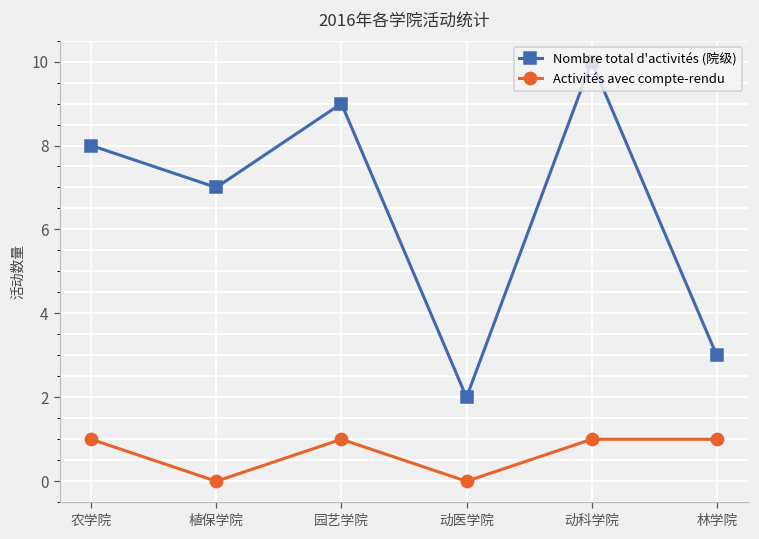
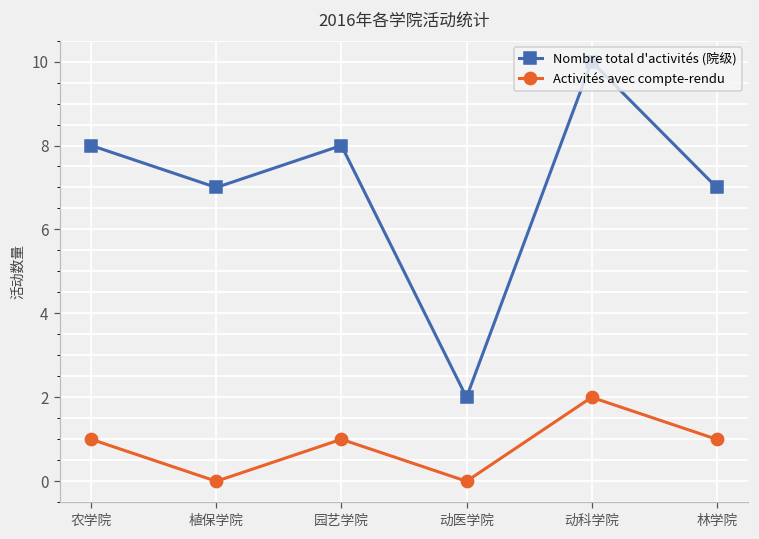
  {
    "Nombre total d'activités (院级)": {
      "农学院": 8,
      "植保学院": 7,
-     "园艺学院": 9,
+     "园艺学院": 8,
      "动医学院": 2,
-     "林学院": 3
+     "林学院": 7
    },
    "Activités avec compte-rendu": {
      "农学院": 1,
      "植保学院": 0,
      "园艺学院": 1,
      "动医学院": 0,
-     "动科学院": 1,
+     "动科学院": 2,
      "林学院": 1
    }
  }
